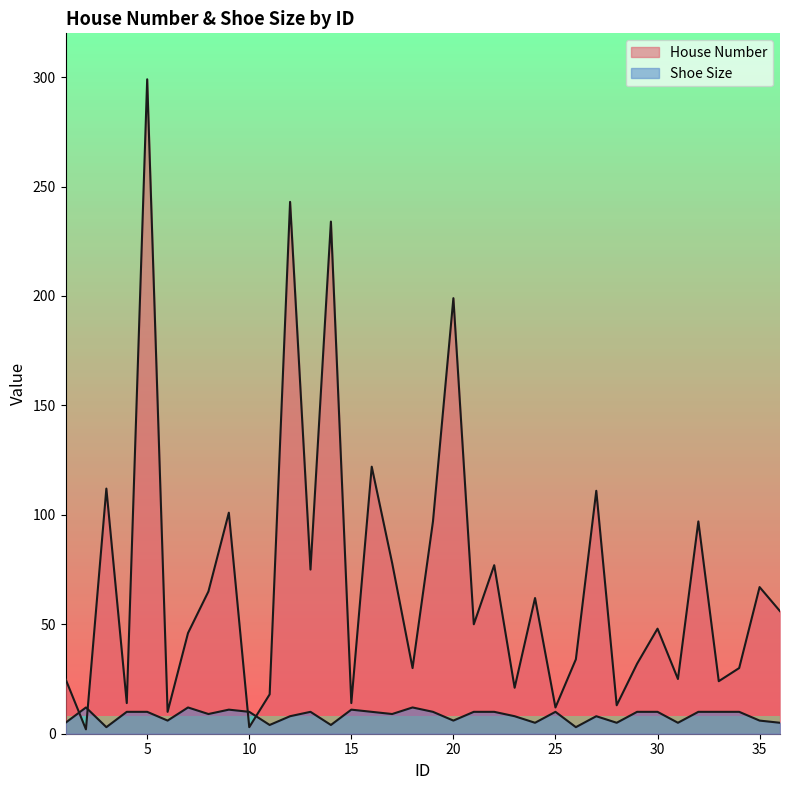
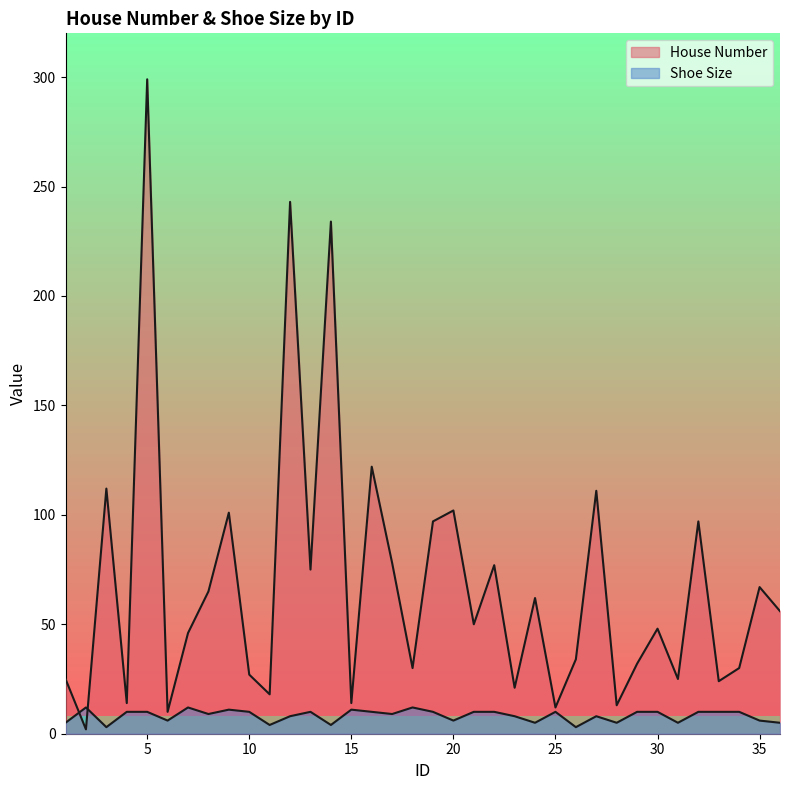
  {
    "House Number": {
      "5": 299,
-     "10": 3,
+     "10": 27,
      "15": 14,
-     "20": 199,
+     "20": 102,
      "25": 12,
      "30": 48,
      "35": 67
    },
    "Shoe Size": {
      "5": 10,
      "10": 10,
      "15": 11,
      "20": 6,
      "25": 10,
      "30": 10,
      "35": 6
    }
  }
